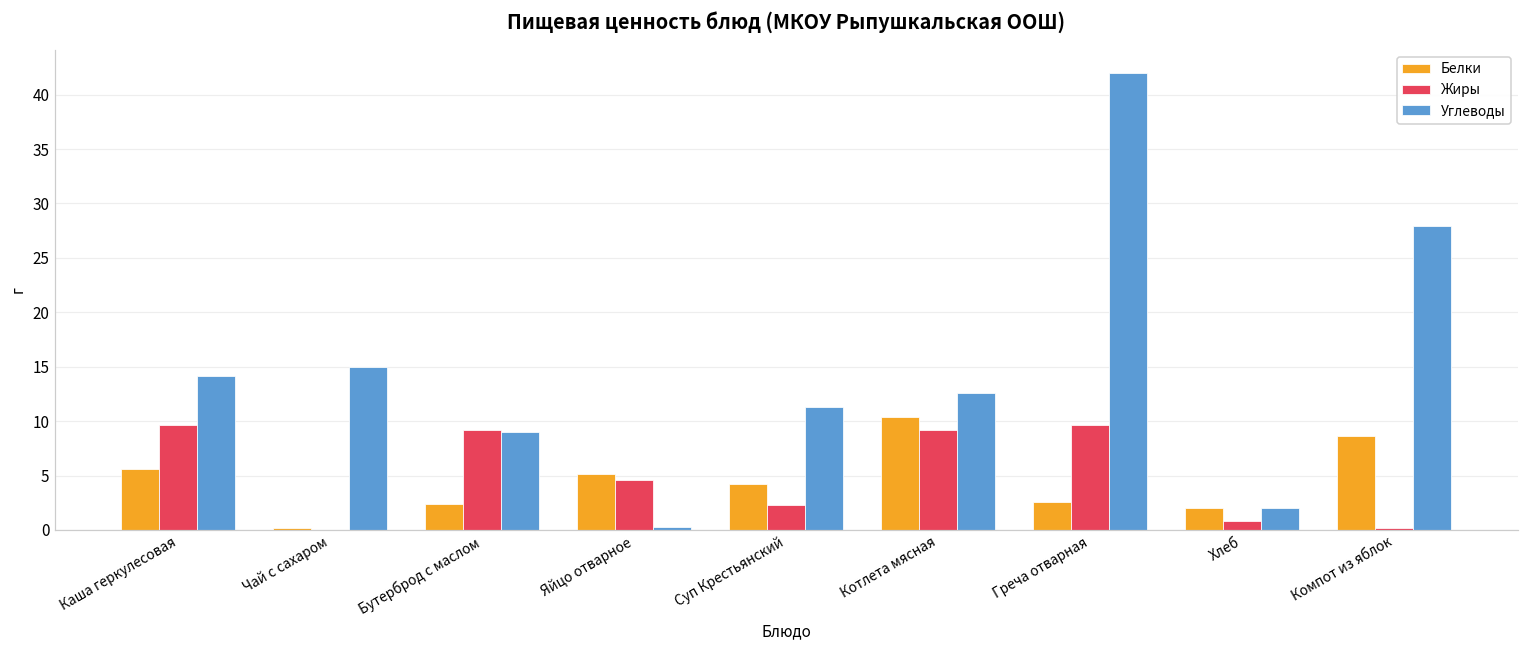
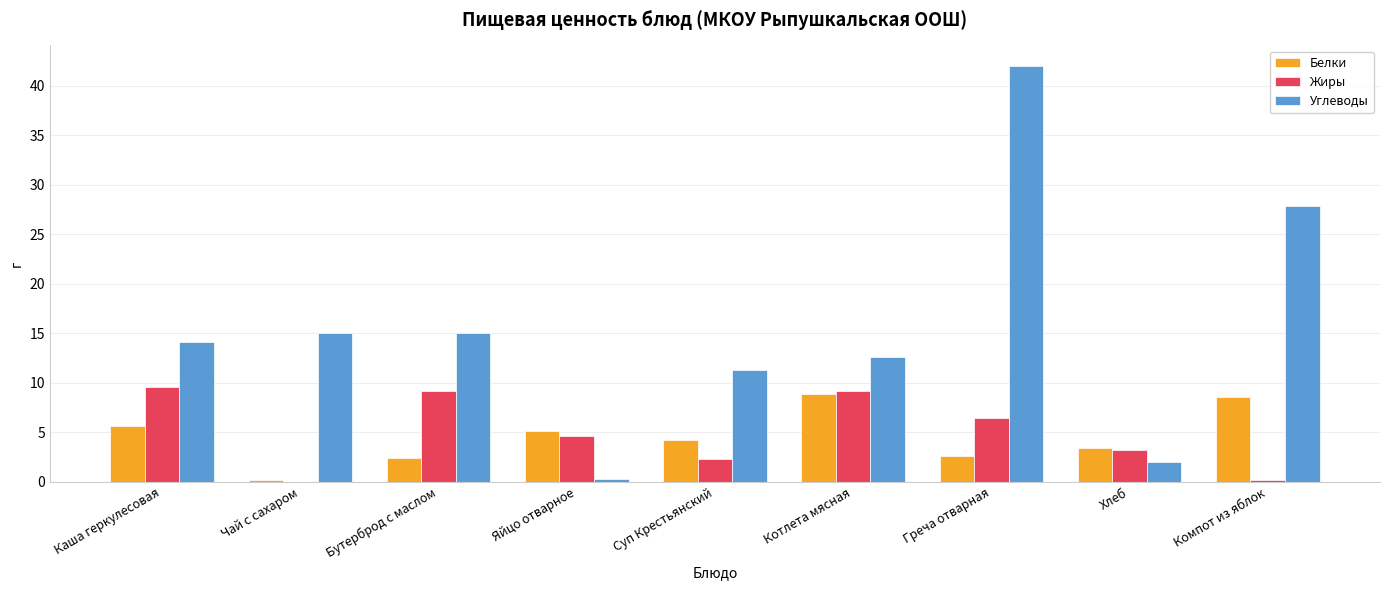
  {
    "Белки": {
      "Каша геркулесовая": 6,
      "Бутерброд с маслом": 2,
      "Яйцо отварное": 5,
      "Суп Крестьянский": 4,
-     "Котлета мясная": 10,
+     "Котлета мясная": 9,
      "Греча отварная": 3,
-     "Хлеб": 2,
+     "Хлеб": 3,
      "Компот из яблок": 9
    },
    "Жиры": {
      "Каша геркулесовая": 10,
      "Чай с сахаром": 0,
      "Бутерброд с маслом": 9,
      "Яйцо отварное": 5,
      "Суп Крестьянский": 2,
      "Котлета мясная": 9,
-     "Греча отварная": 10,
-     "Хлеб": 1
+     "Греча отварная": 6,
+     "Хлеб": 3
    },
    "Углеводы": {
      "Каша геркулесовая": 14,
      "Чай с сахаром": 15,
-     "Бутерброд с маслом": 9,
+     "Бутерброд с маслом": 15,
      "Яйцо отварное": 0,
      "Суп Крестьянский": 11,
      "Котлета мясная": 13,
      "Греча отварная": 42,
      "Хлеб": 2,
      "Компот из яблок": 28
    }
  }
